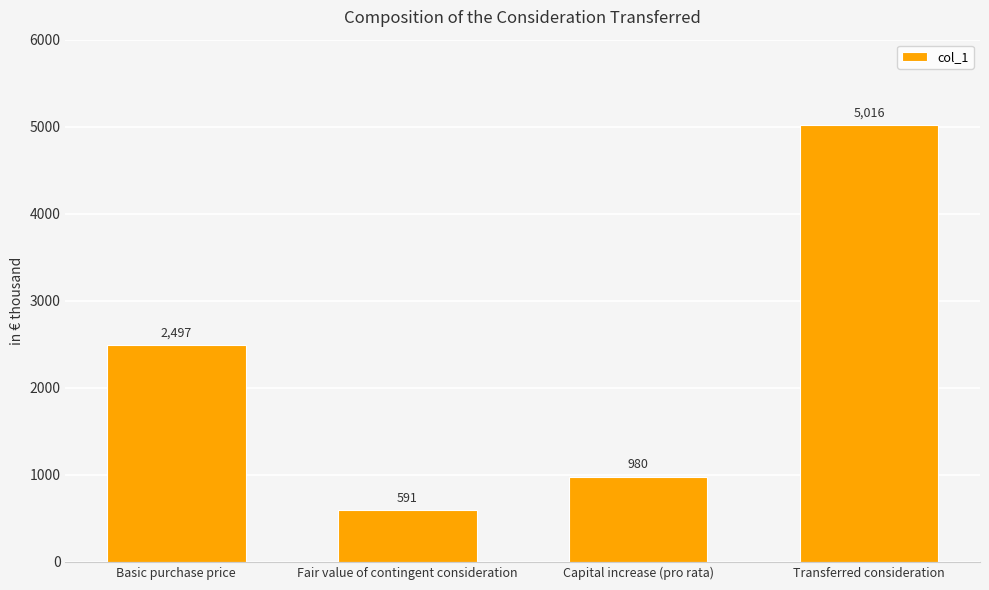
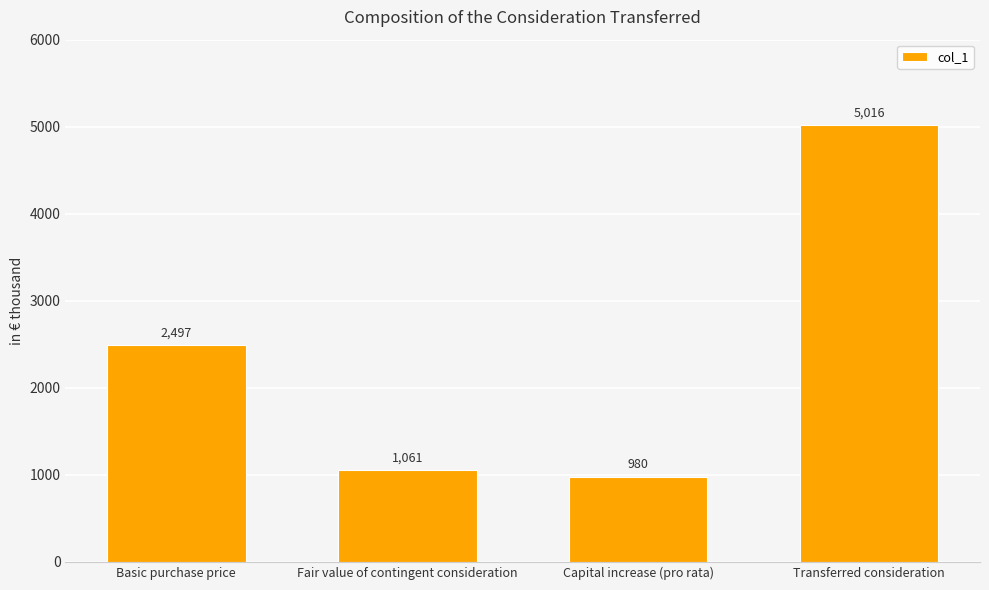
  {
    "Basic purchase price": "2,497",
-   "Fair value of contingent consideration": "591",
+   "Fair value of contingent consideration": "1,061",
    "Capital increase (pro rata)": "980",
    "Transferred consideration": "5,016"
  }
